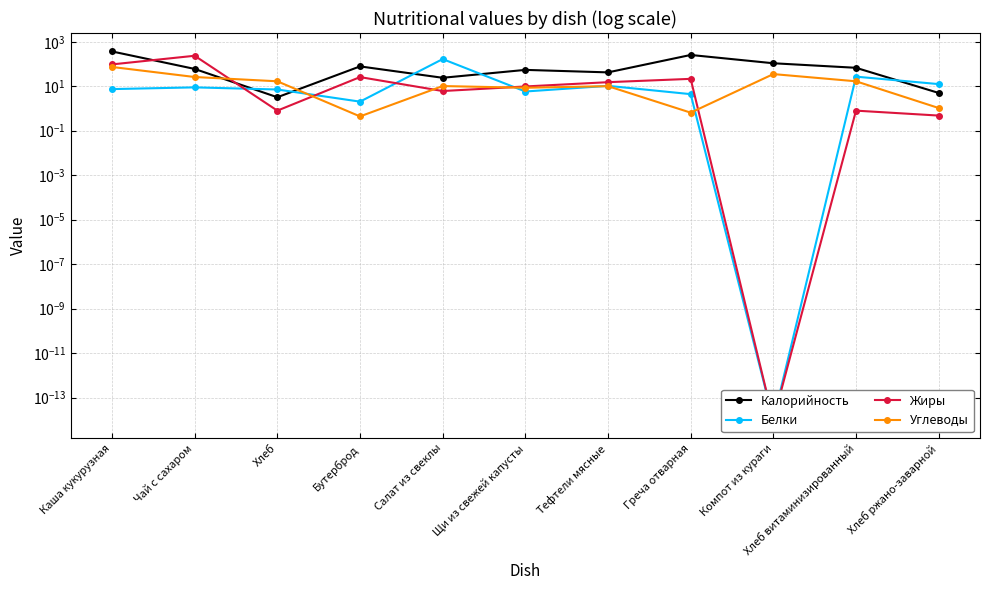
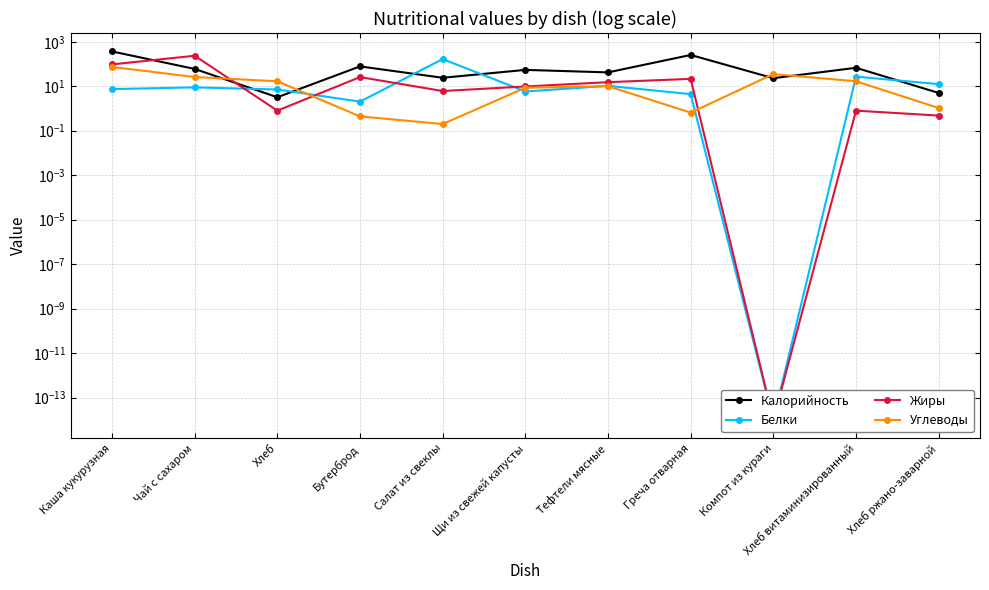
  {
    "Калорийность": {
      "Каша кукурузная": 400,
      "Чай с сахаром": 60,
      "Хлеб": 3,
      "Бутерброд": 80,
      "Салат из свеклы": 20,
      "Щи из свежей капусты": 50,
      "Тефтели мясные": 40,
      "Греча отварная": 300,
-     "Компот из кураги": 100,
+     "Компот из кураги": 20,
      "Хлеб витаминизированный": 70,
      "Хлеб ржано-заварной": 5
    },
    "Белки": {
      "Каша кукурузная": 7,
      "Чай с сахаром": 9,
      "Хлеб": 7,
      "Бутерброд": 2,
      "Салат из свеклы": 200,
      "Щи из свежей капусты": 6,
      "Греча отварная": 4,
      "Хлеб витаминизированный": 30,
      "Хлеб ржано-заварной": 10
    },
    "Жиры": {
      "Каша кукурузная": 100,
      "Чай с сахаром": 200,
      "Хлеб": 0.8,
      "Бутерброд": 30,
      "Салат из свеклы": 6,
      "Тефтели мясные": 20,
      "Греча отварная": 20,
      "Хлеб витаминизированный": 0.8,
      "Хлеб ржано-заварной": 0.5
    },
    "Углеводы": {
      "Каша кукурузная": 70,
      "Чай с сахаром": 30,
      "Хлеб": 20,
      "Бутерброд": 0.4,
-     "Салат из свеклы": 10,
+     "Салат из свеклы": 0.2,
      "Греча отварная": 0.7,
      "Компот из кураги": 40,
      "Хлеб витаминизированный": 20,
      "Хлеб ржано-заварной": 1
    }
  }
